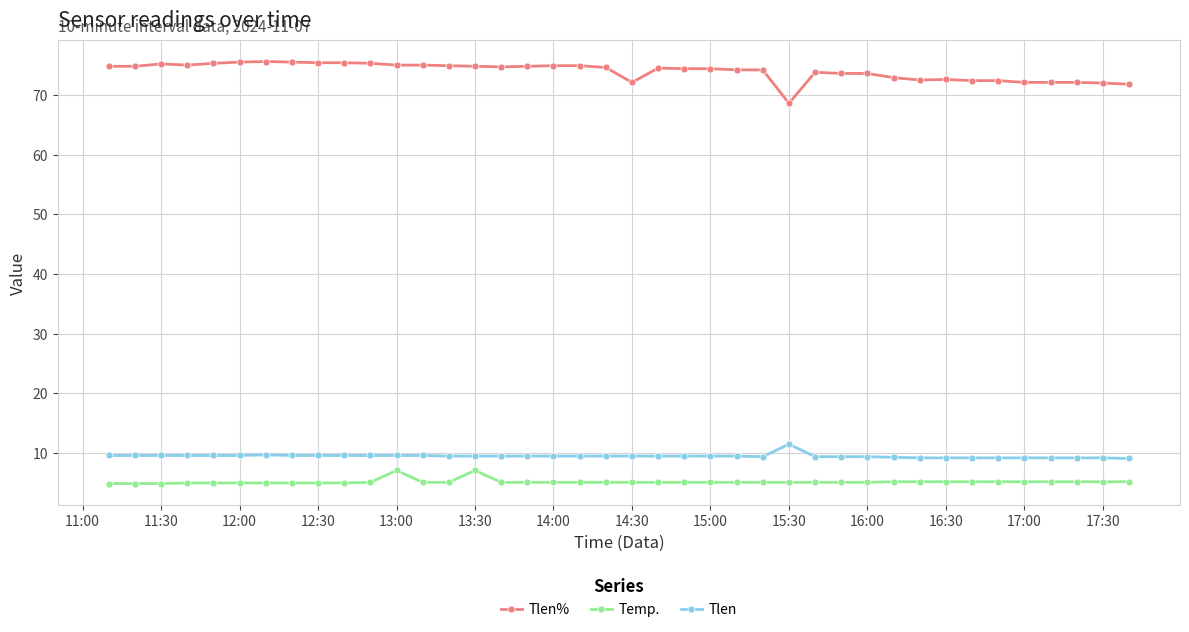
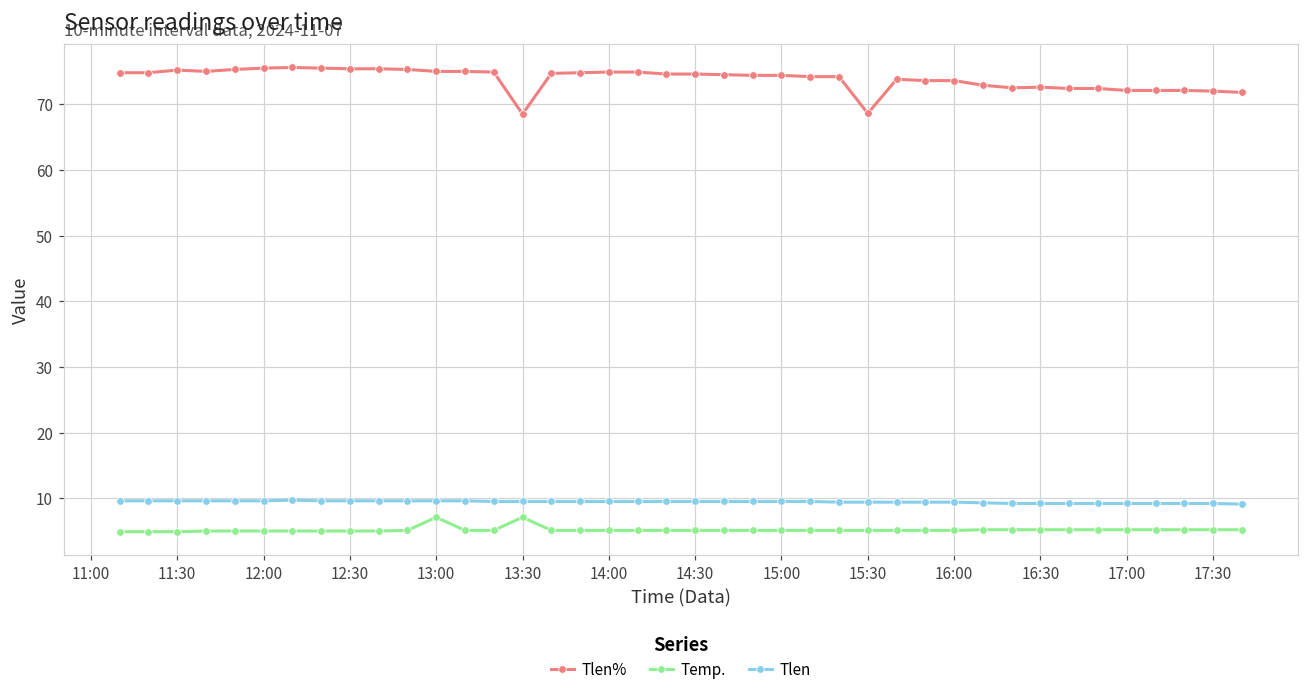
  {
    "Tlen%": {
      "11:30": 75,
      "12:00": 76,
      "12:30": 75,
      "13:00": 75,
-     "13:30": 75,
+     "13:30": 69,
      "14:00": 75,
-     "14:30": 72,
+     "14:30": 75,
      "15:00": 74,
      "15:30": 69,
      "16:00": 74,
      "16:30": 73,
      "17:00": 72,
      "17:30": 72
    },
    "Temp.": {
      "11:30": 5,
      "12:00": 5,
      "12:30": 5,
      "13:00": 7,
      "13:30": 7,
      "14:00": 5,
      "14:30": 5,
      "15:00": 5,
      "15:30": 5,
      "16:00": 5,
      "16:30": 5,
      "17:00": 5,
      "17:30": 5
    },
    "Tlen": {
      "11:30": 10,
      "12:00": 10,
      "12:30": 10,
      "13:00": 10,
      "13:30": 10,
      "14:00": 10,
      "14:30": 10,
      "15:00": 10,
-     "15:30": 12,
+     "15:30": 9,
      "16:00": 9,
      "16:30": 9,
      "17:00": 9,
      "17:30": 9
    }
  }
